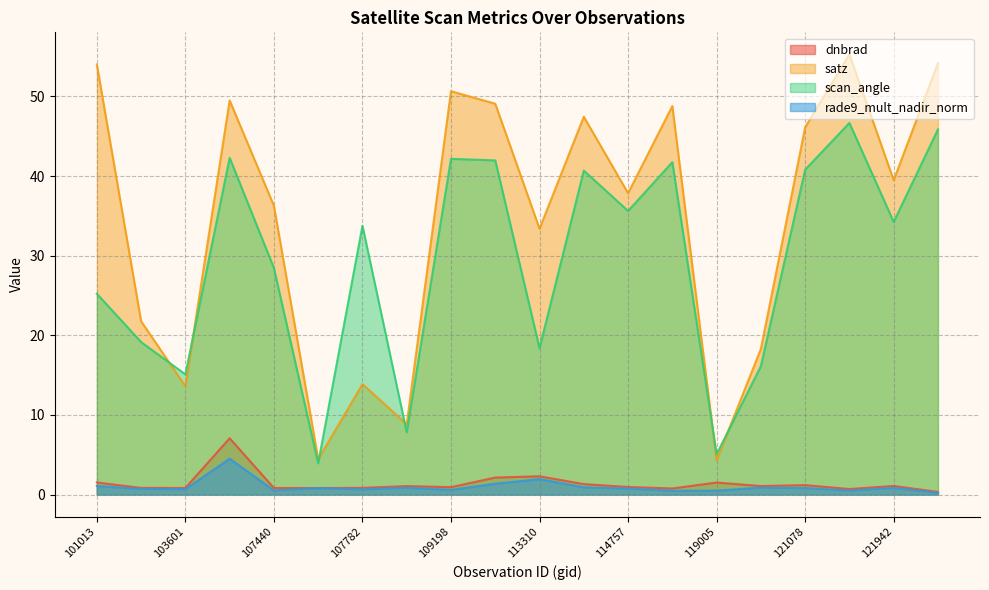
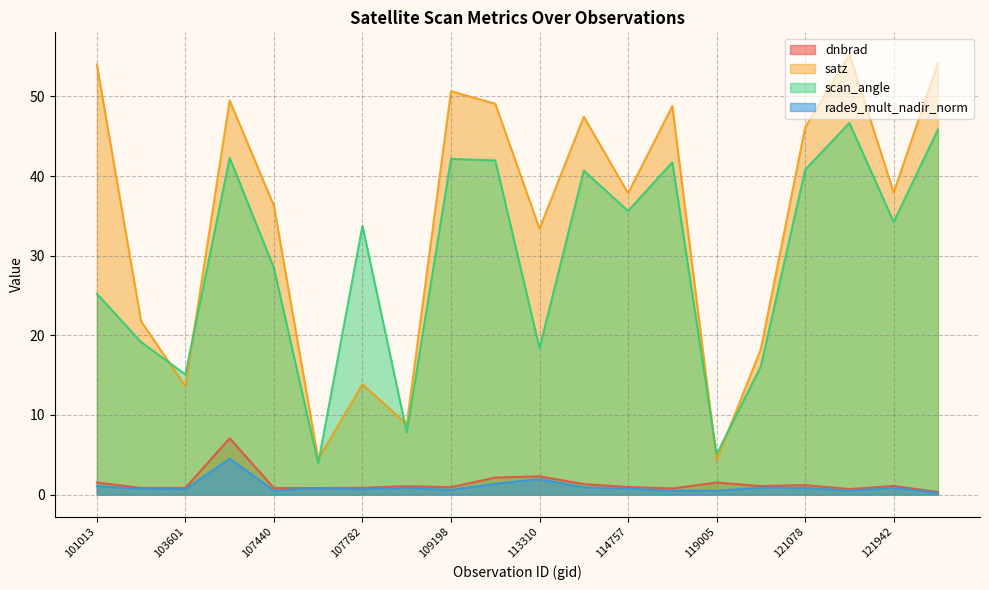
  {
    "dnbrad": {
      "101013": 2,
      "109198": 1,
      "113310": 2,
      "119005": 2,
      "121078": 1
    },
    "satz": {
      "101013": 54,
      "103601": 14,
      "107440": 36,
      "107782": 14,
      "109198": 51,
      "113310": 33,
      "114757": 38,
      "119005": 4,
      "121078": 46,
-     "121942": 39
+     "121942": 38
    },
    "scan_angle": {
      "101013": 25,
      "103601": 15,
      "107440": 28,
      "107782": 34,
      "109198": 42,
      "113310": 18,
      "114757": 36,
      "119005": 5,
      "121078": 41,
      "121942": 34
    },
    "rade9_mult_nadir_norm": {
      "101013": 1,
      "109198": 1,
      "113310": 2,
      "119005": 0,
      "121078": 1
    }
  }
